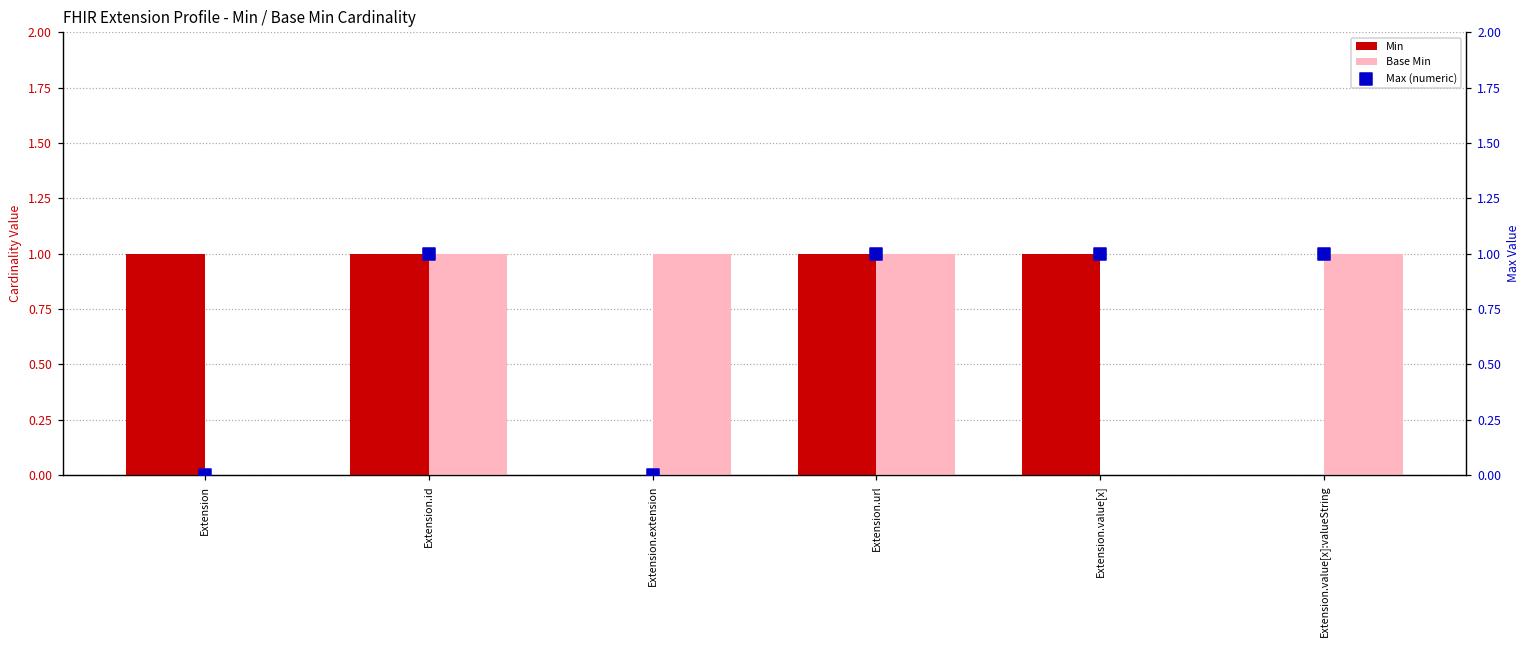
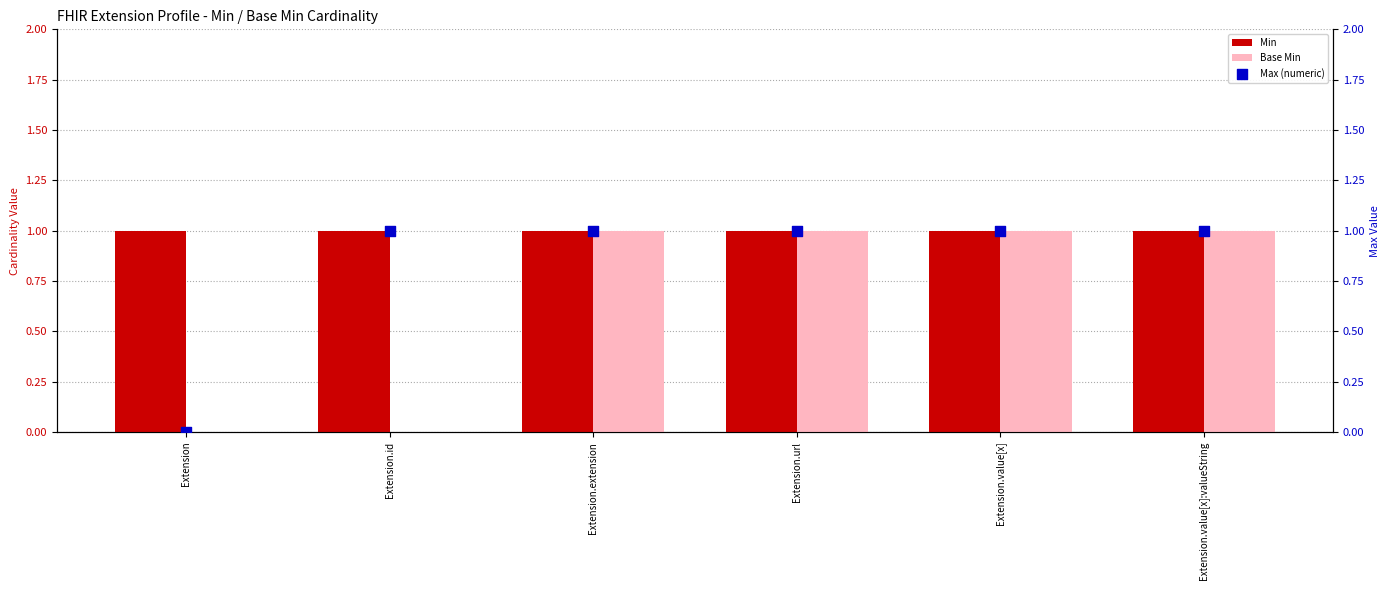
  {
    "Min": {
      "Extension": 1,
      "Extension.id": 1,
-     "Extension.extension": 0,
+     "Extension.extension": 1,
      "Extension.url": 1,
      "Extension.value[x]": 1,
-     "Extension.value[x]:valueString": 0
+     "Extension.value[x]:valueString": 1
    },
    "Base Min": {
      "Extension": 0,
-     "Extension.id": 1,
+     "Extension.id": 0,
      "Extension.extension": 1,
      "Extension.url": 1,
-     "Extension.value[x]": 0,
+     "Extension.value[x]": 1,
      "Extension.value[x]:valueString": 1
    },
    "Max (numeric)": {
-     "Extension.extension": 0
+     "Extension.extension": 1
    }
  }
